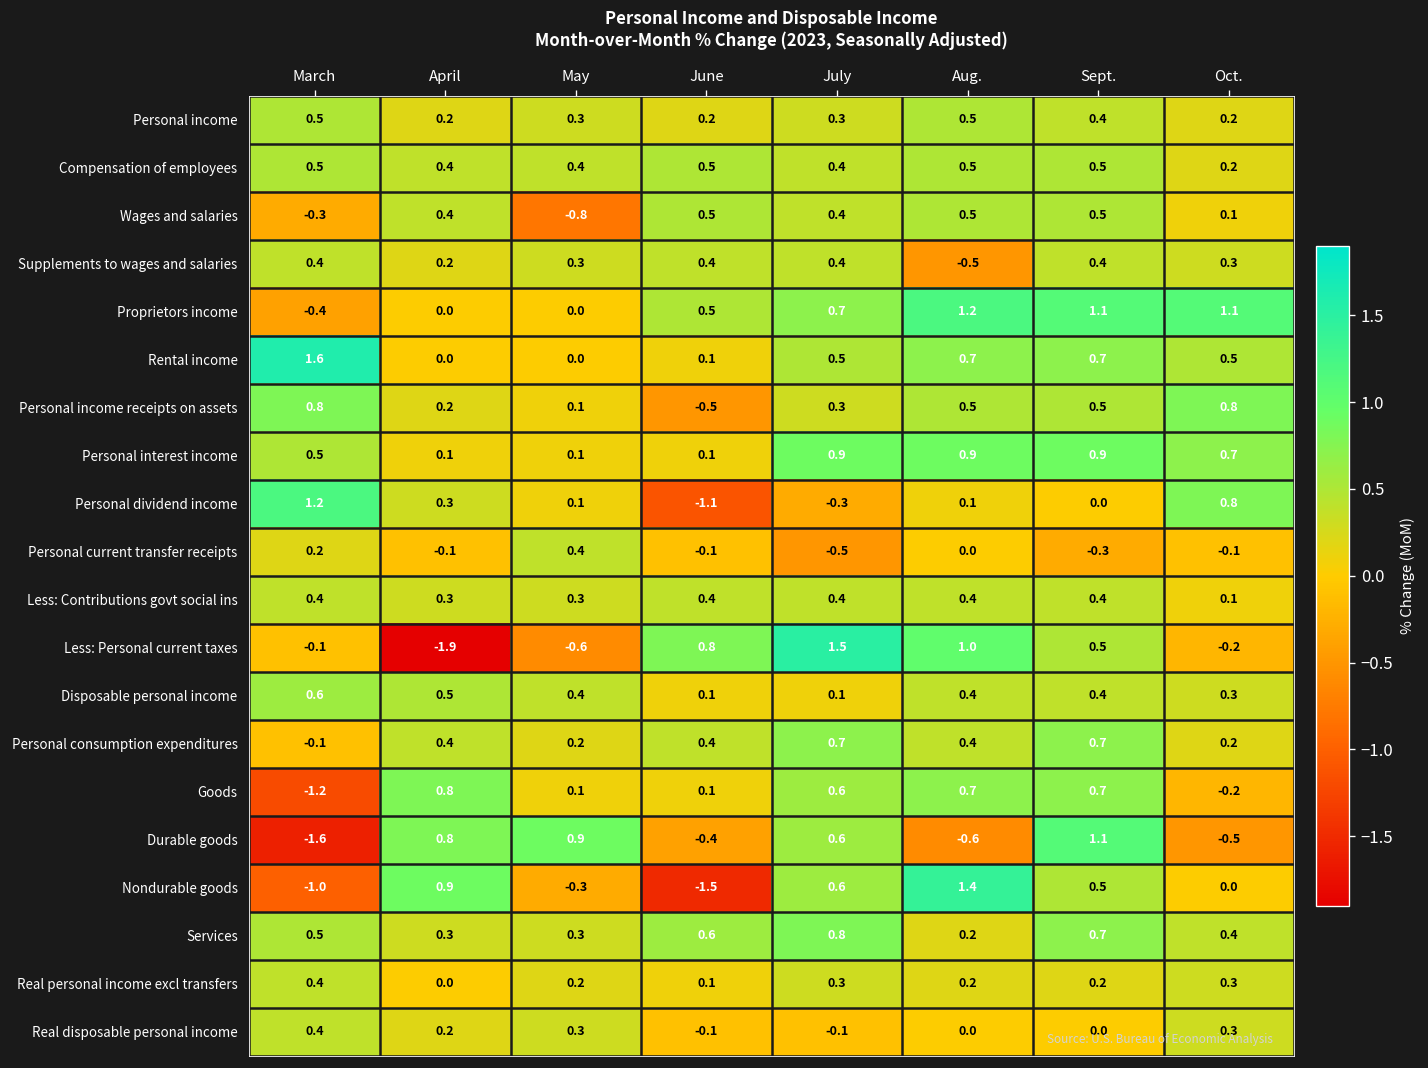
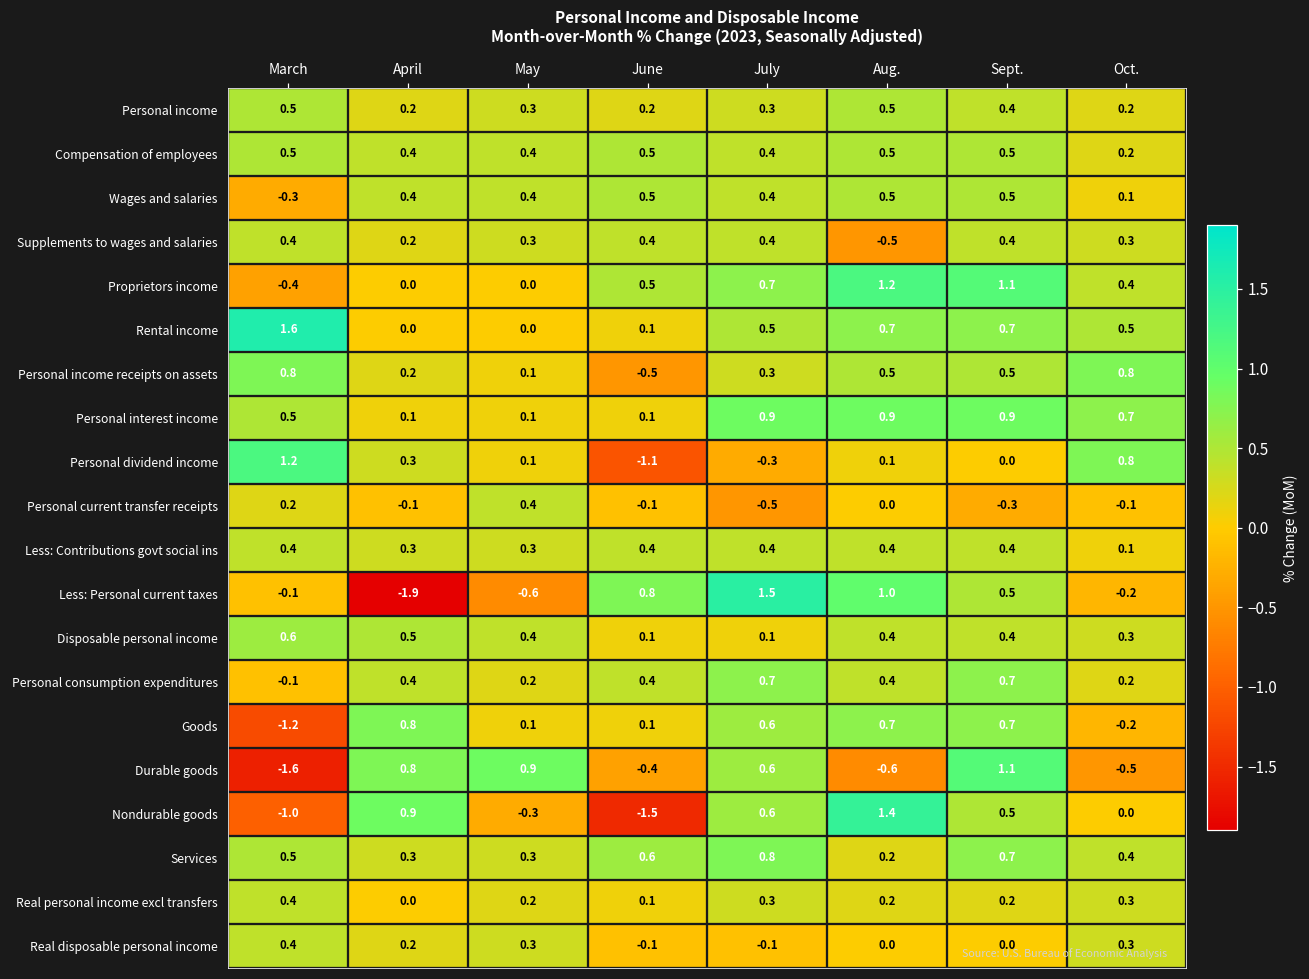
  {
    "Personal income": {
      "March": 0.5,
      "April": 0.2,
      "May": 0.3,
      "June": 0.2,
      "July": 0.3,
      "Aug.": 0.5,
      "Sept.": 0.4,
      "Oct.": 0.2
    },
    "Compensation of employees": {
      "March": 0.5,
      "April": 0.4,
      "May": 0.4,
      "June": 0.5,
      "July": 0.4,
      "Aug.": 0.5,
      "Sept.": 0.5,
      "Oct.": 0.2
    },
    "Wages and salaries": {
      "March": -0.3,
      "April": 0.4,
-     "May": -0.8,
+     "May": 0.4,
      "June": 0.5,
      "July": 0.4,
      "Aug.": 0.5,
      "Sept.": 0.5,
      "Oct.": 0.1
    },
    "Supplements to wages and salaries": {
      "March": 0.4,
      "April": 0.2,
      "May": 0.3,
      "June": 0.4,
      "July": 0.4,
      "Aug.": -0.5,
      "Sept.": 0.4,
      "Oct.": 0.3
    },
    "Proprietors income": {
      "March": -0.4,
      "April": 0.0,
      "May": 0.0,
      "June": 0.5,
      "July": 0.7,
      "Aug.": 1.2,
      "Sept.": 1.1,
-     "Oct.": 1.1
+     "Oct.": 0.4
    },
    "Rental income": {
      "March": 1.6,
      "April": 0.0,
      "May": 0.0,
      "June": 0.1,
      "July": 0.5,
      "Aug.": 0.7,
      "Sept.": 0.7,
      "Oct.": 0.5
    },
    "Personal income receipts on assets": {
      "March": 0.8,
      "April": 0.2,
      "May": 0.1,
      "June": -0.5,
      "July": 0.3,
      "Aug.": 0.5,
      "Sept.": 0.5,
      "Oct.": 0.8
    },
    "Personal interest income": {
      "March": 0.5,
      "April": 0.1,
      "May": 0.1,
      "June": 0.1,
      "July": 0.9,
      "Aug.": 0.9,
      "Sept.": 0.9,
      "Oct.": 0.7
    },
    "Personal dividend income": {
      "March": 1.2,
      "April": 0.3,
      "May": 0.1,
      "June": -1.1,
      "July": -0.3,
      "Aug.": 0.1,
      "Sept.": 0.0,
      "Oct.": 0.8
    },
    "Personal current transfer receipts": {
      "March": 0.2,
      "April": -0.1,
      "May": 0.4,
      "June": -0.1,
      "July": -0.5,
      "Aug.": 0.0,
      "Sept.": -0.3,
      "Oct.": -0.1
    },
    "Less: Contributions govt social ins": {
      "March": 0.4,
      "April": 0.3,
      "May": 0.3,
      "June": 0.4,
      "July": 0.4,
      "Aug.": 0.4,
      "Sept.": 0.4,
      "Oct.": 0.1
    },
    "Less: Personal current taxes": {
      "March": -0.1,
      "April": -1.9,
      "May": -0.6,
      "June": 0.8,
      "July": 1.5,
      "Aug.": 1.0,
      "Sept.": 0.5,
      "Oct.": -0.2
    },
    "Disposable personal income": {
      "March": 0.6,
      "April": 0.5,
      "May": 0.4,
      "June": 0.1,
      "July": 0.1,
      "Aug.": 0.4,
      "Sept.": 0.4,
      "Oct.": 0.3
    },
    "Personal consumption expenditures": {
      "March": -0.1,
      "April": 0.4,
      "May": 0.2,
      "June": 0.4,
      "July": 0.7,
      "Aug.": 0.4,
      "Sept.": 0.7,
      "Oct.": 0.2
    },
    "Goods": {
      "March": -1.2,
      "April": 0.8,
      "May": 0.1,
      "June": 0.1,
      "July": 0.6,
      "Aug.": 0.7,
      "Sept.": 0.7,
      "Oct.": -0.2
    },
    "Durable goods": {
      "March": -1.6,
      "April": 0.8,
      "May": 0.9,
      "June": -0.4,
      "July": 0.6,
      "Aug.": -0.6,
      "Sept.": 1.1,
      "Oct.": -0.5
    },
    "Nondurable goods": {
      "March": -1.0,
      "April": 0.9,
      "May": -0.3,
      "June": -1.5,
      "July": 0.6,
      "Aug.": 1.4,
      "Sept.": 0.5,
      "Oct.": 0.0
    },
    "Services": {
      "March": 0.5,
      "April": 0.3,
      "May": 0.3,
      "June": 0.6,
      "July": 0.8,
      "Aug.": 0.2,
      "Sept.": 0.7,
      "Oct.": 0.4
    },
    "Real personal income excl transfers": {
      "March": 0.4,
      "April": 0.0,
      "May": 0.2,
      "June": 0.1,
      "July": 0.3,
      "Aug.": 0.2,
      "Sept.": 0.2,
      "Oct.": 0.3
    },
    "Real disposable personal income": {
      "March": 0.4,
      "April": 0.2,
      "May": 0.3,
      "June": -0.1,
      "July": -0.1,
      "Aug.": 0.0
    }
  }
